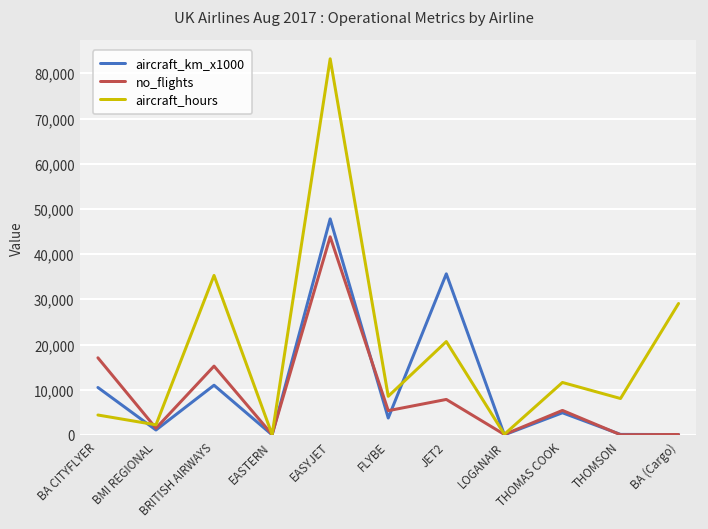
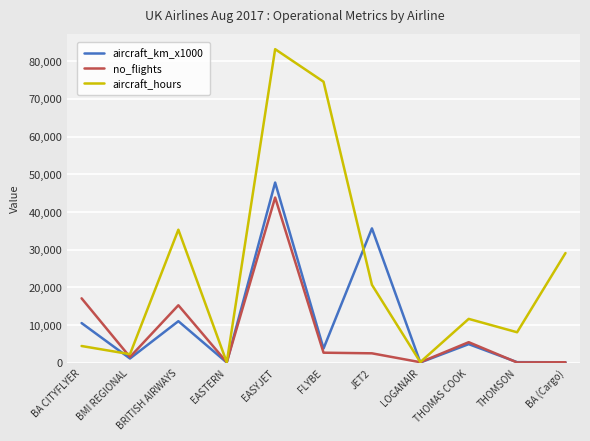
  {
    "aircraft_km_x1000": {
      "BA CITYFLYER": "11,000",
      "BRITISH AIRWAYS": "11,000",
      "EASYJET": "48,000",
      "FLYBE": "4,000",
      "JET2": "36,000"
    },
    "no_flights": {
      "BA CITYFLYER": "17,000",
      "BRITISH AIRWAYS": "15,000",
      "EASYJET": "44,000",
-     "FLYBE": "5,000",
-     "JET2": "8,000"
+     "FLYBE": "3,000",
+     "JET2": "3,000"
    },
    "aircraft_hours": {
      "BA CITYFLYER": "4,000",
      "BMI REGIONAL": "2,000",
      "BRITISH AIRWAYS": "35,000",
      "EASYJET": "83,000",
-     "FLYBE": "9,000",
+     "FLYBE": "75,000",
      "JET2": "21,000",
      "THOMAS COOK": "12,000",
      "THOMSON": "8,000",
      "BA (Cargo)": "29,000"
    }
  }
